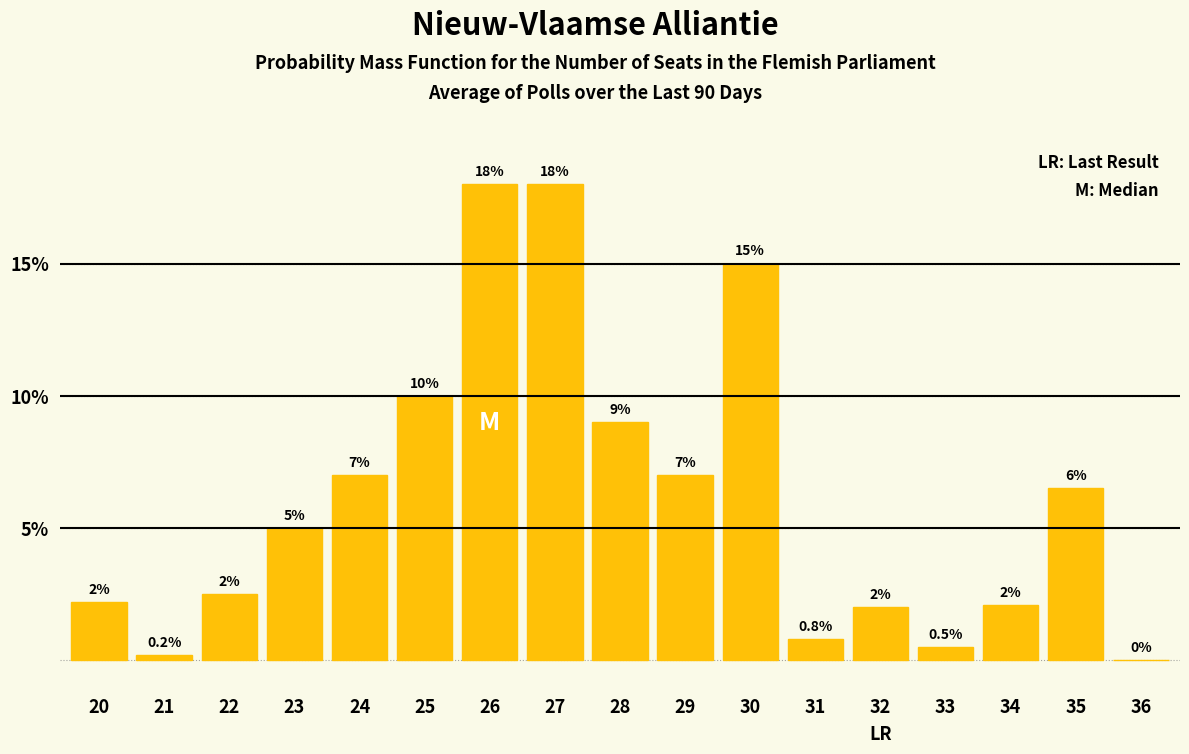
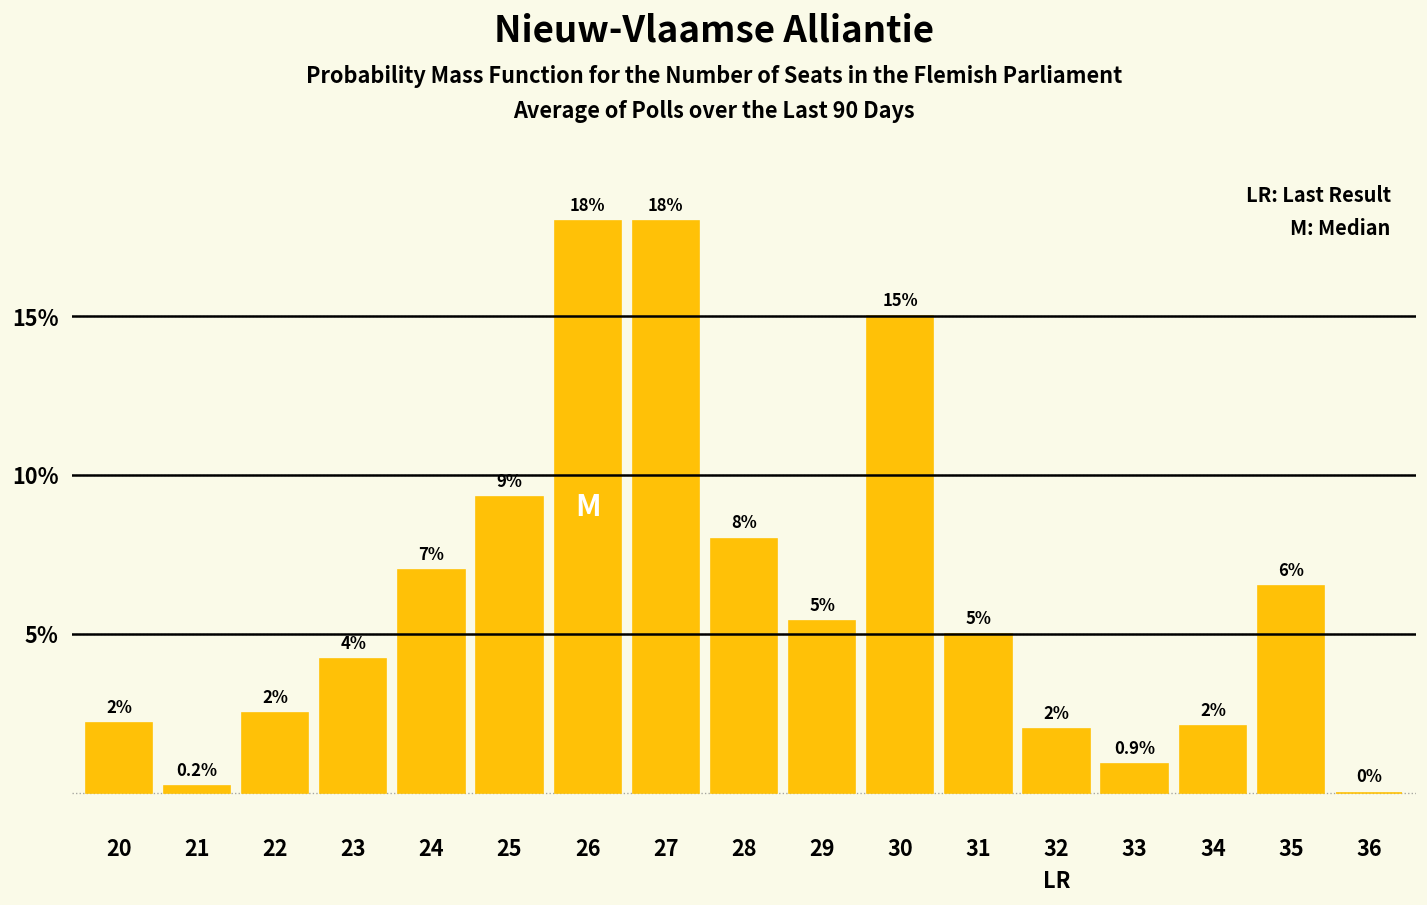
  {
    "20": "2%",
    "21": "0.2%",
    "22": "2%",
-   "23": "5%",
+   "23": "4%",
    "24": "7%",
-   "25": "10%",
+   "25": "9%",
    "26": "18%",
    "27": "18%",
-   "28": "9%",
-   "29": "7%",
+   "28": "8%",
+   "29": "5%",
    "30": "15%",
-   "31": "0.8%",
+   "31": "5%",
    "32": "2%",
-   "33": "0.5%",
+   "33": "0.9%",
    "34": "2%",
    "35": "6%",
    "36": "0%"
  }
